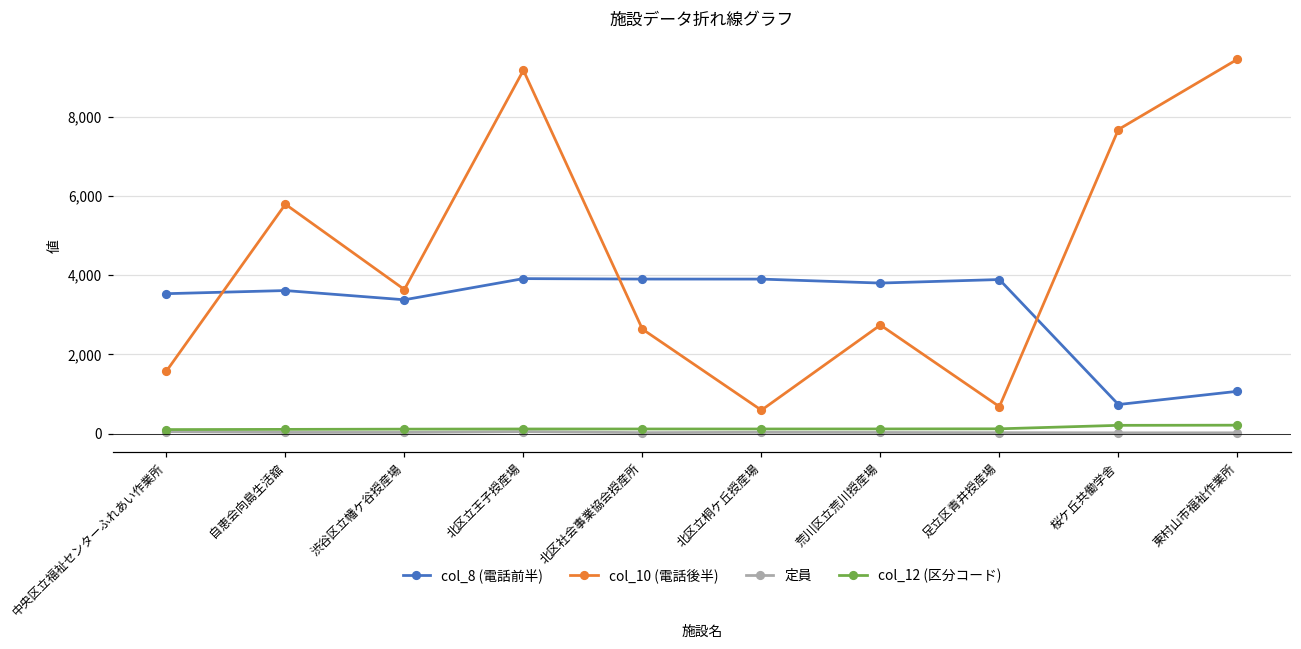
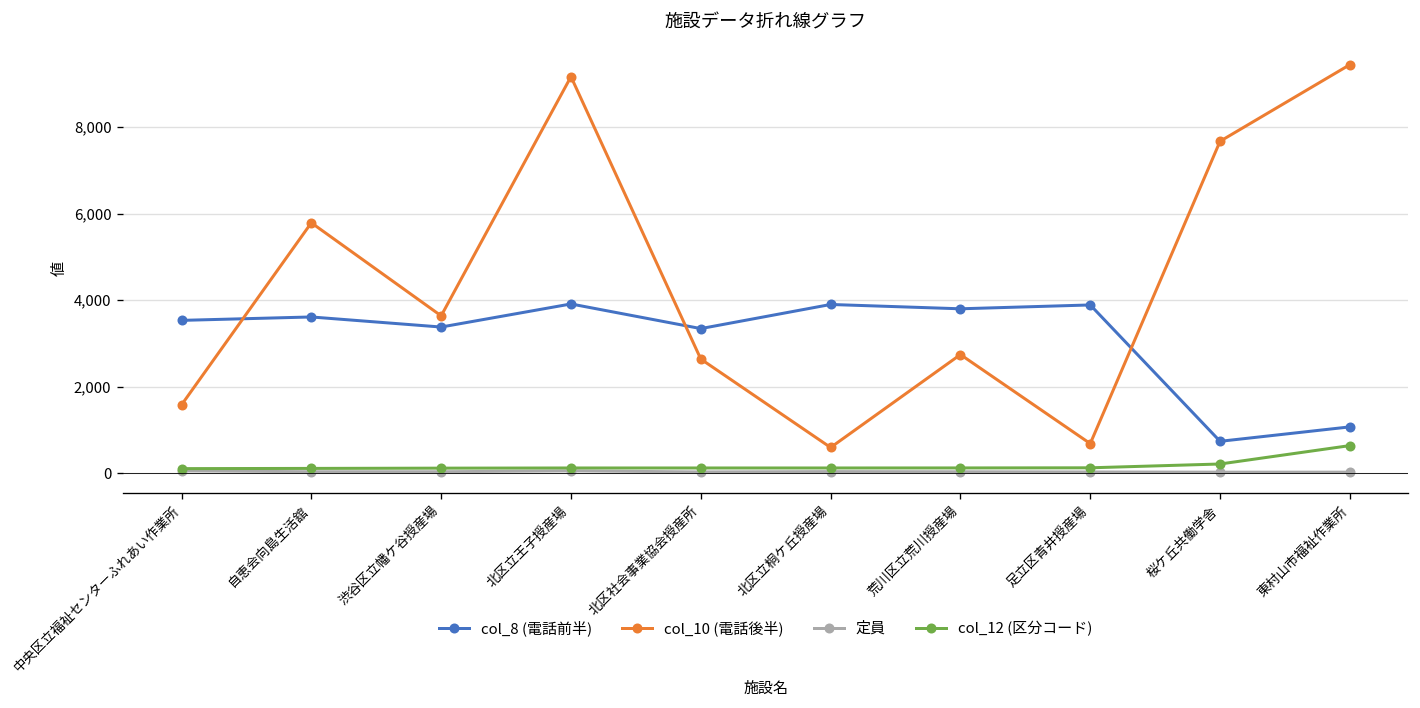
  {
    "col_8 (電話前半)": {
      "中央区立福祉センターふれあい作業所": "3,500",
      "自恵会向島生活舘": "3,600",
      "渋谷区立幡ケ谷授産場": "3,400",
      "北区立王子授産場": "3,900",
-     "北区社会事業協会授産所": "3,900",
+     "北区社会事業協会授産所": "3,300",
      "北区立桐ケ丘授産場": "3,900",
      "荒川区立荒川授産場": "3,800",
      "足立区青井授産場": "3,900",
      "桜ケ丘共働学舎": "700",
      "東村山市福祉作業所": "1,100"
    },
    "col_10 (電話後半)": {
      "中央区立福祉センターふれあい作業所": "1,600",
      "自恵会向島生活舘": "5,800",
      "渋谷区立幡ケ谷授産場": "3,600",
      "北区立王子授産場": "9,200",
      "北区社会事業協会授産所": "2,600",
      "北区立桐ケ丘授産場": "600",
      "荒川区立荒川授産場": "2,700",
      "足立区青井授産場": "700",
      "桜ケ丘共働学舎": "7,700",
      "東村山市福祉作業所": "9,400"
    },
    "定員": {
      "自恵会向島生活舘": "0",
      "渋谷区立幡ケ谷授産場": "0",
      "北区社会事業協会授産所": "0",
      "北区立桐ケ丘授産場": "0",
      "荒川区立荒川授産場": "0",
      "足立区青井授産場": "0",
      "桜ケ丘共働学舎": "0",
      "東村山市福祉作業所": "0"
    },
    "col_12 (区分コード)": {
      "自恵会向島生活舘": "100",
      "渋谷区立幡ケ谷授産場": "100",
      "北区社会事業協会授産所": "100",
      "北区立桐ケ丘授産場": "100",
      "荒川区立荒川授産場": "100",
      "足立区青井授産場": "100",
      "桜ケ丘共働学舎": "200",
-     "東村山市福祉作業所": "200"
+     "東村山市福祉作業所": "600"
    }
  }
